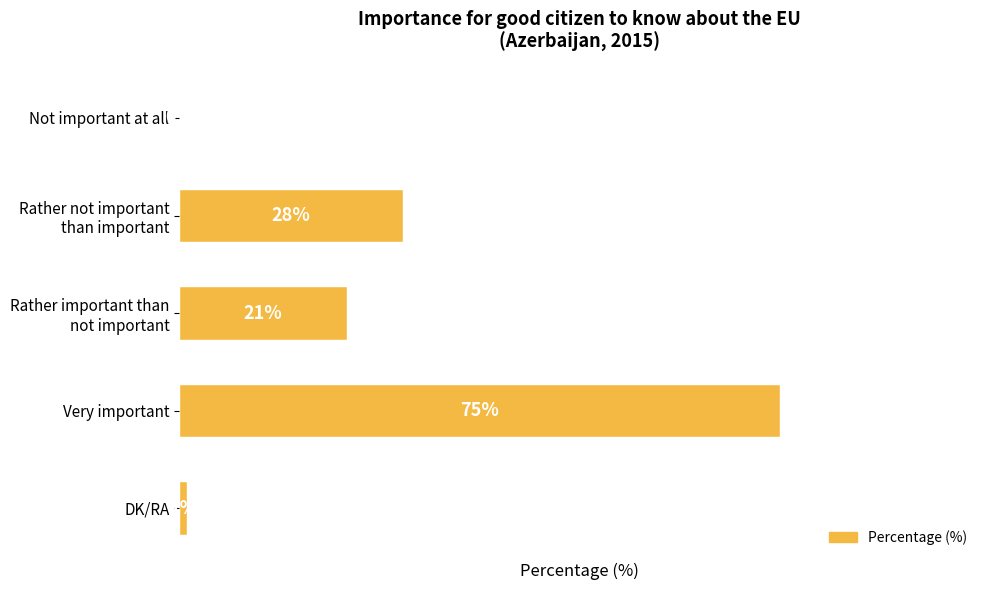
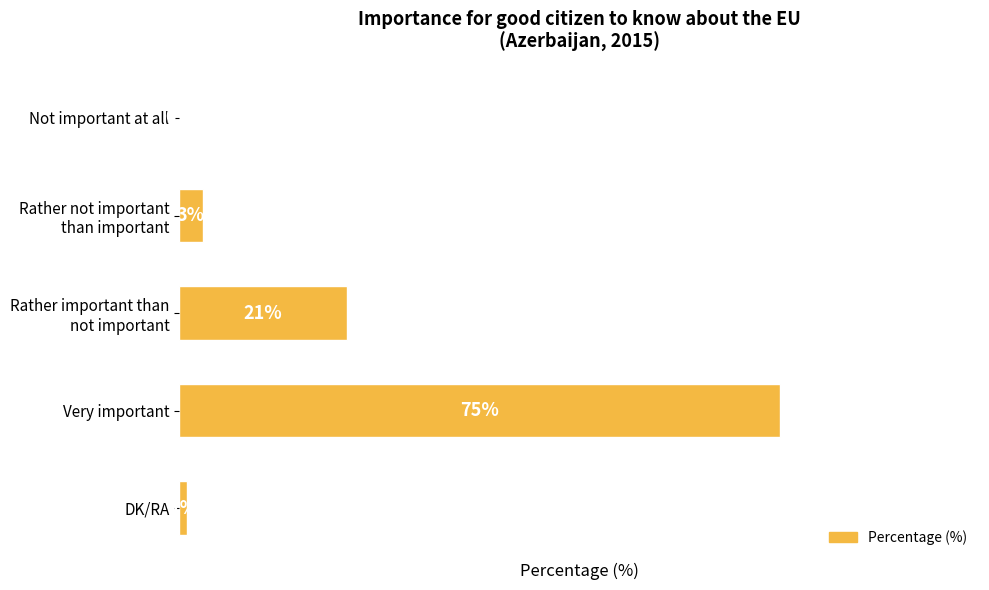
  {
-   "Rather not important than important": "28%",
+   "Rather not important than important": "3%",
    "Rather important than not important": "21%",
    "Very important": "75%"
  }
